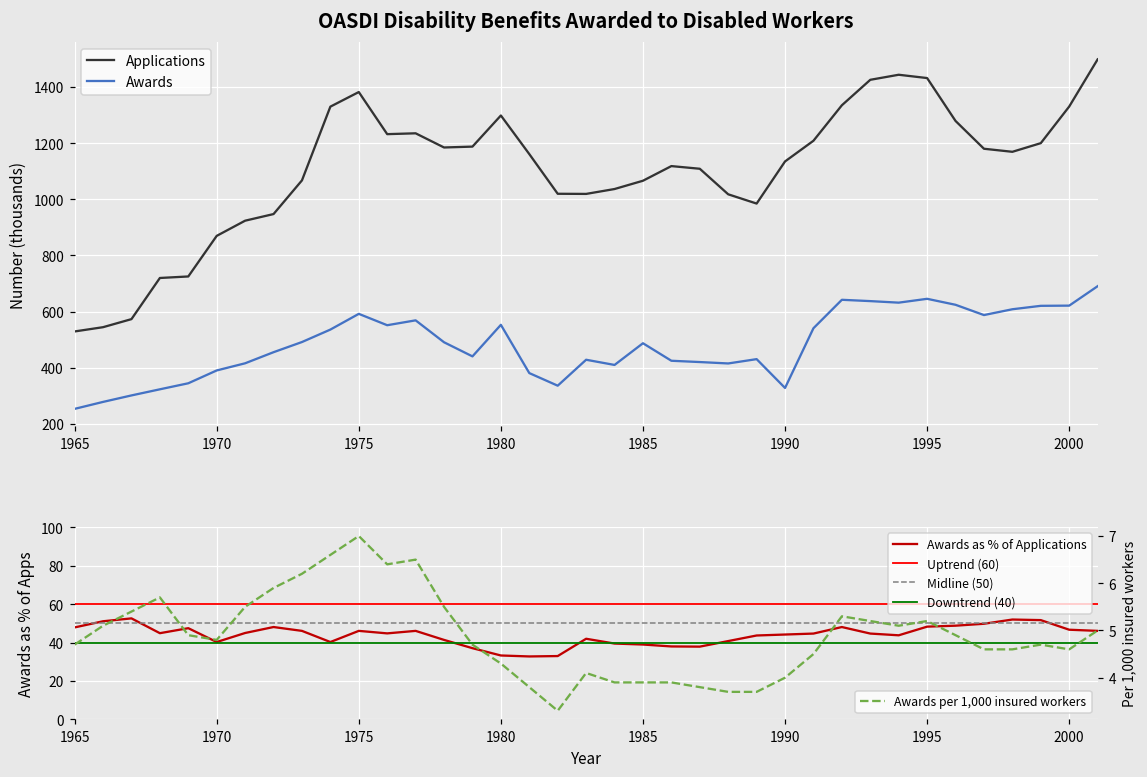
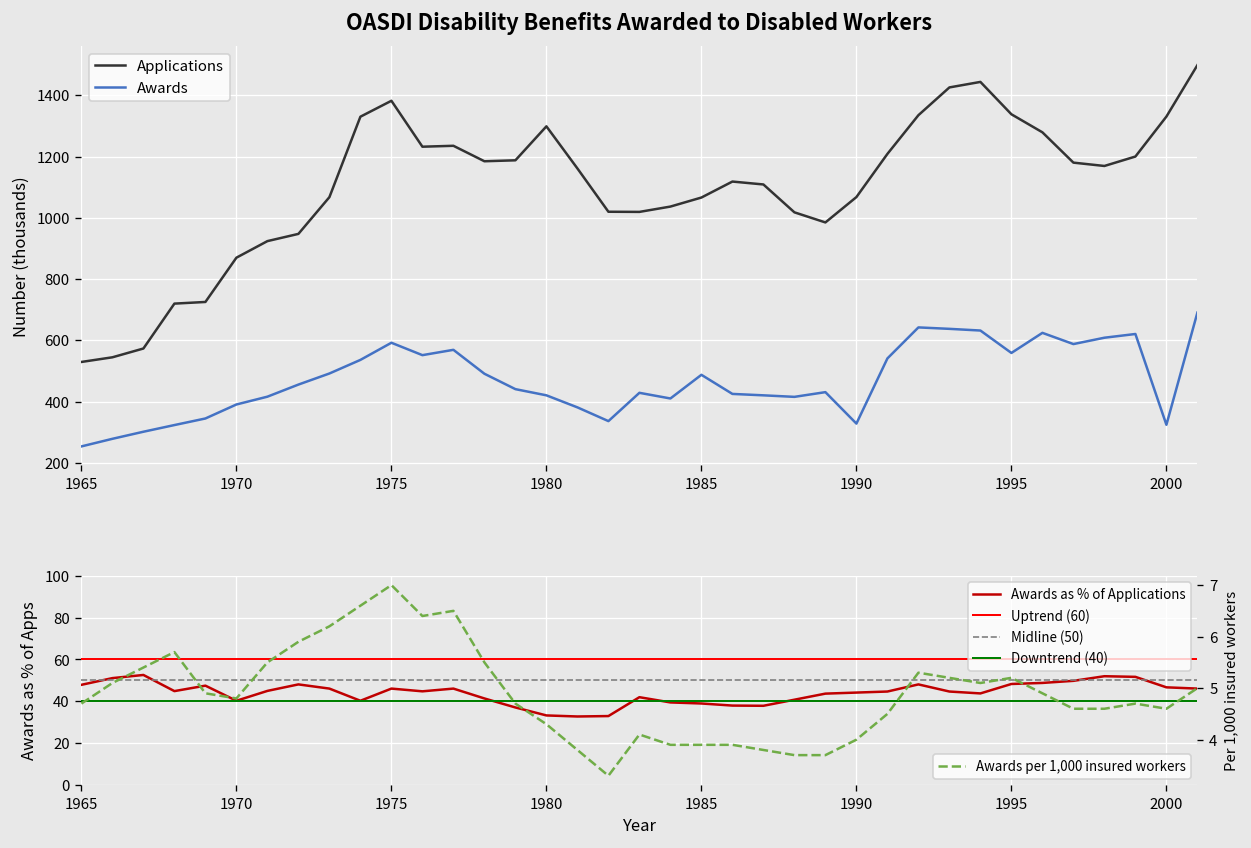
  {
    "OASDI Disability Benefits Awarded to Disabled Workers": {
      "Applications": {
        "1965": 530,
        "1970": 870,
        "1975": 1380,
        "1980": 1300,
        "1985": 1070,
-       "1990": 1140,
-       "1995": 1430,
+       "1990": 1070,
+       "1995": 1340,
        "2000": 1330
      },
      "Awards": {
        "1965": 250,
        "1970": 390,
        "1975": 590,
-       "1980": 550,
+       "1980": 420,
        "1985": 490,
        "1990": 330,
-       "1995": 650,
-       "2000": 620
+       "1995": 560,
+       "2000": 320
      }
    }
  }
